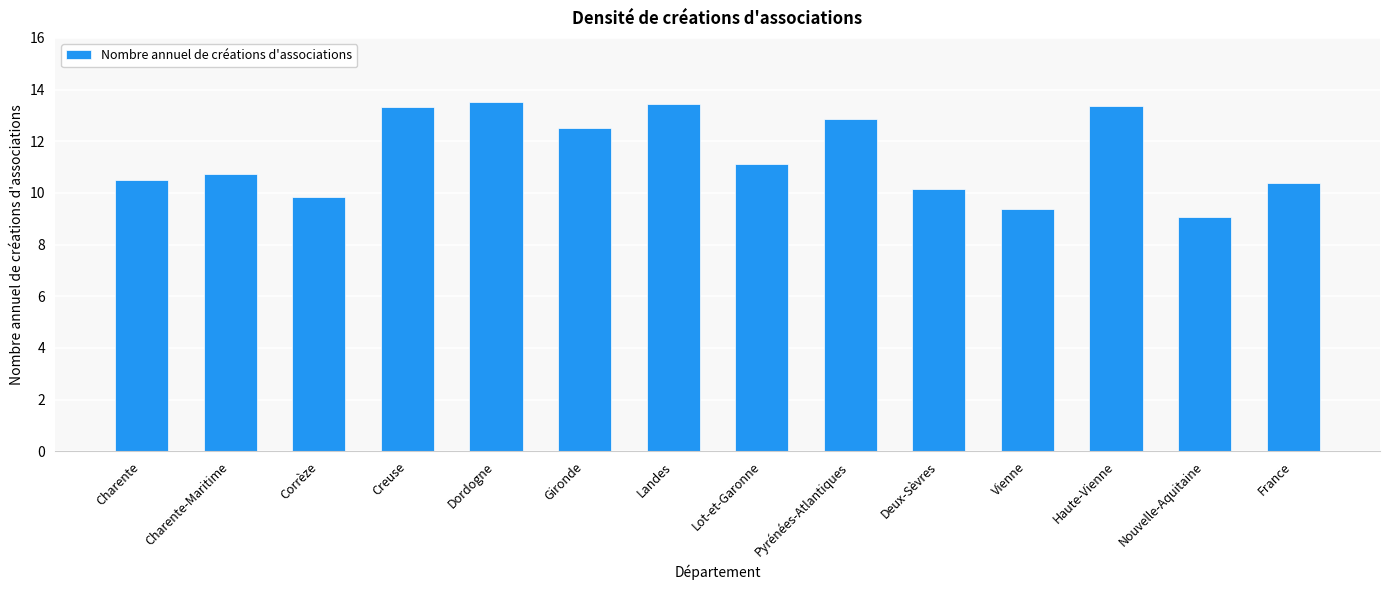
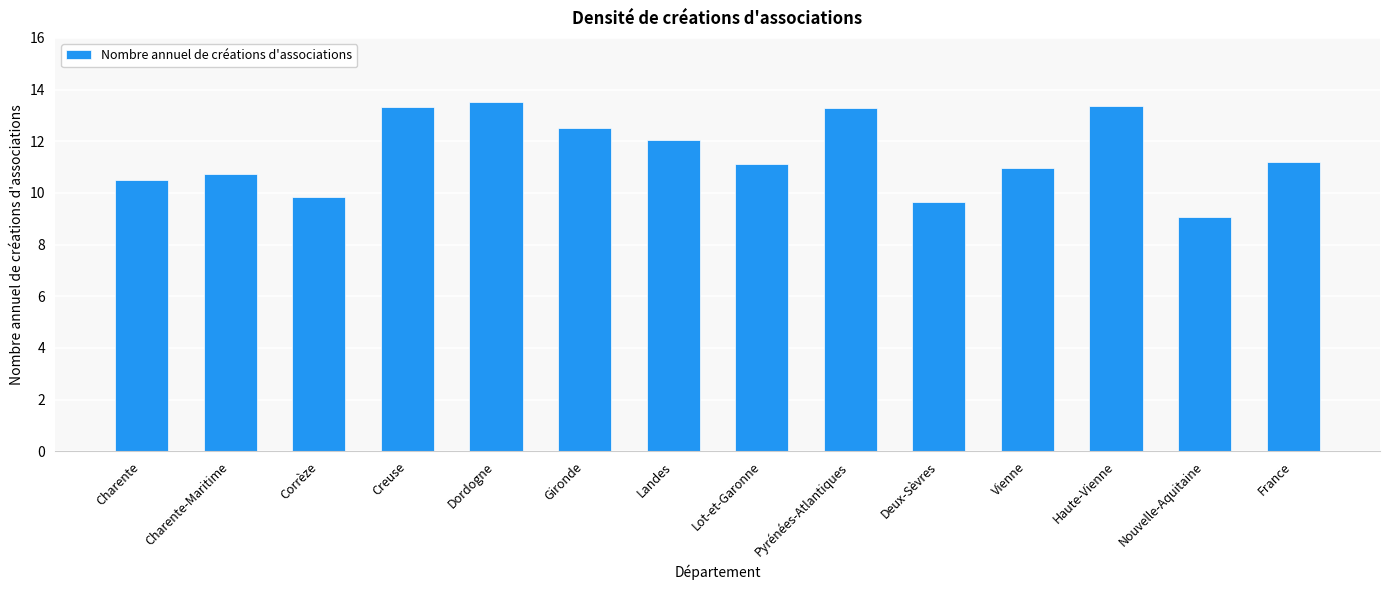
  {
    "Charente": 10.5,
    "Charente-Maritime": 10.8,
    "Corrèze": 9.8,
    "Creuse": 13.3,
    "Dordogne": 13.5,
    "Gironde": 12.5,
-   "Landes": 13.4,
+   "Landes": 12.0,
    "Lot-et-Garonne": 11.1,
-   "Pyrénées-Atlantiques": 12.8,
-   "Deux-Sèvres": 10.1,
-   "Vienne": 9.4,
+   "Pyrénées-Atlantiques": 13.3,
+   "Deux-Sèvres": 9.7,
+   "Vienne": 11.0,
    "Haute-Vienne": 13.4,
    "Nouvelle-Aquitaine": 9.1,
-   "France": 10.4
+   "France": 11.2
  }
